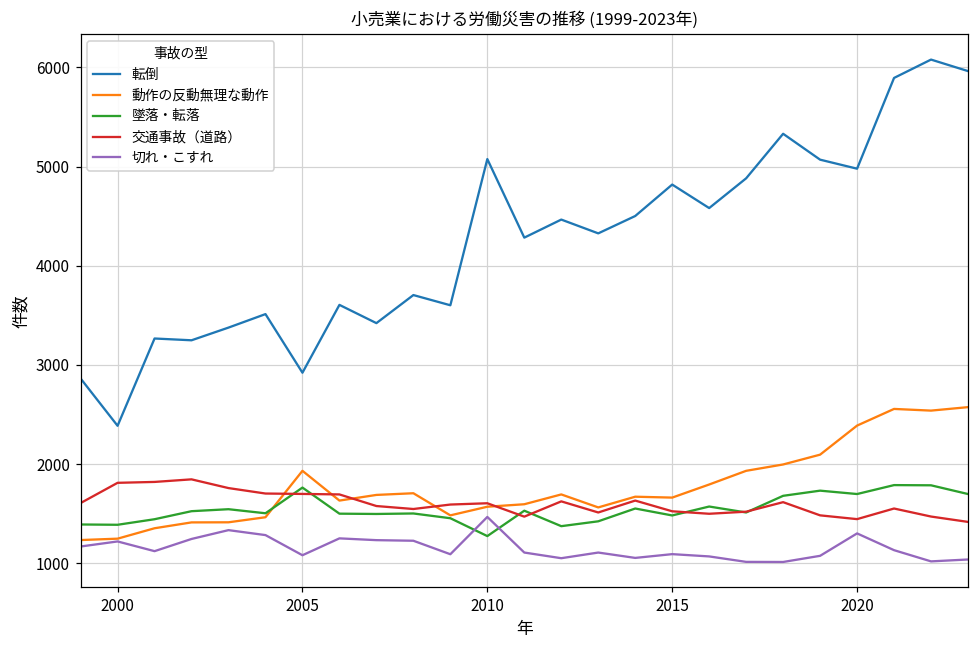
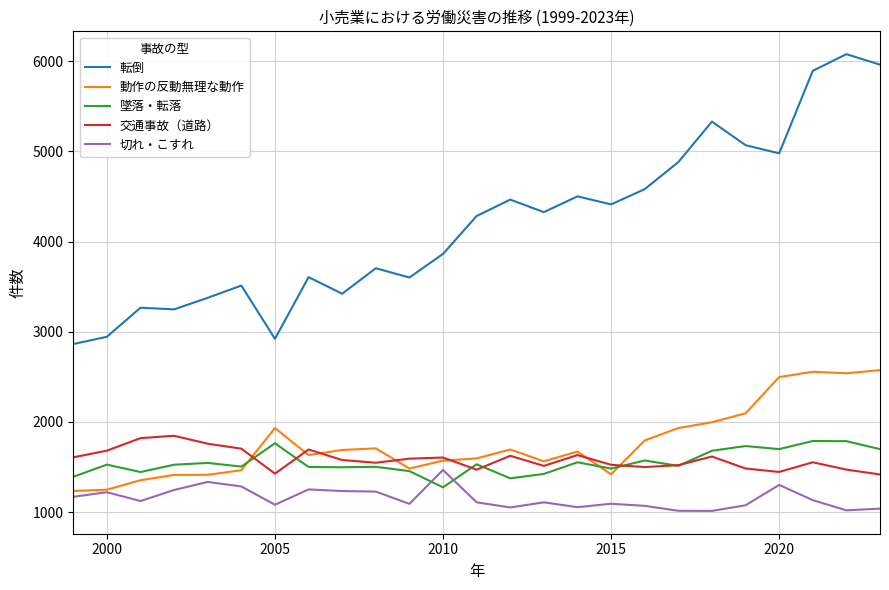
  {
    "転倒": {
-     "2000": 2400,
+     "2000": 2900,
      "2005": 2900,
-     "2010": 5100,
-     "2015": 4800,
+     "2010": 3900,
+     "2015": 4400,
      "2020": 5000
    },
    "動作の反動無理な動作": {
      "2005": 1900,
      "2010": 1600,
-     "2015": 1700,
-     "2020": 2400
+     "2015": 1400,
+     "2020": 2500
    },
    "墜落・転落": {
-     "2000": 1400,
+     "2000": 1500,
      "2005": 1800,
      "2010": 1300,
      "2015": 1500,
      "2020": 1700
    },
    "交通事故（道路）": {
-     "2000": 1800,
-     "2005": 1700,
+     "2000": 1700,
+     "2005": 1400,
      "2010": 1600,
      "2015": 1500,
      "2020": 1400
    },
    "切れ・こすれ": {
      "2005": 1100,
      "2010": 1500,
      "2015": 1100,
      "2020": 1300
    }
  }
